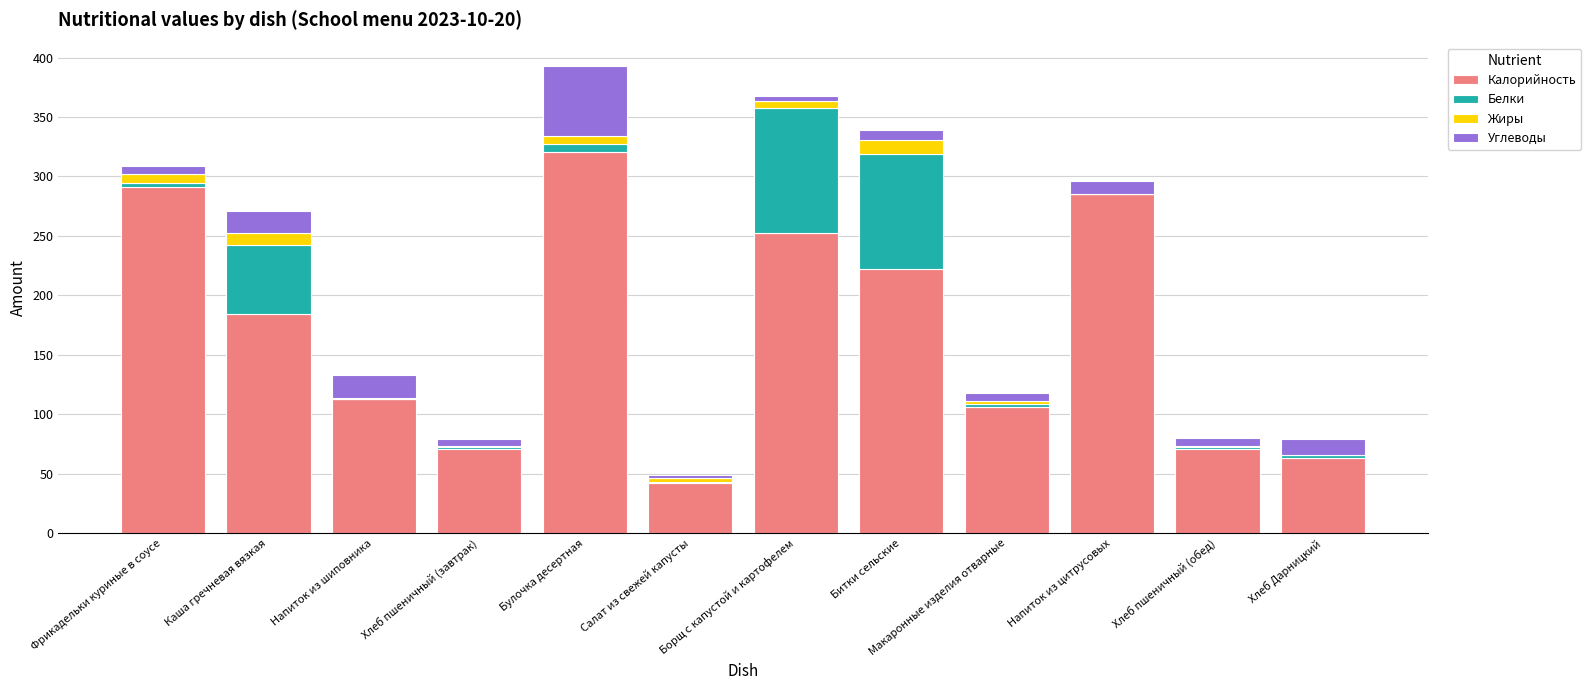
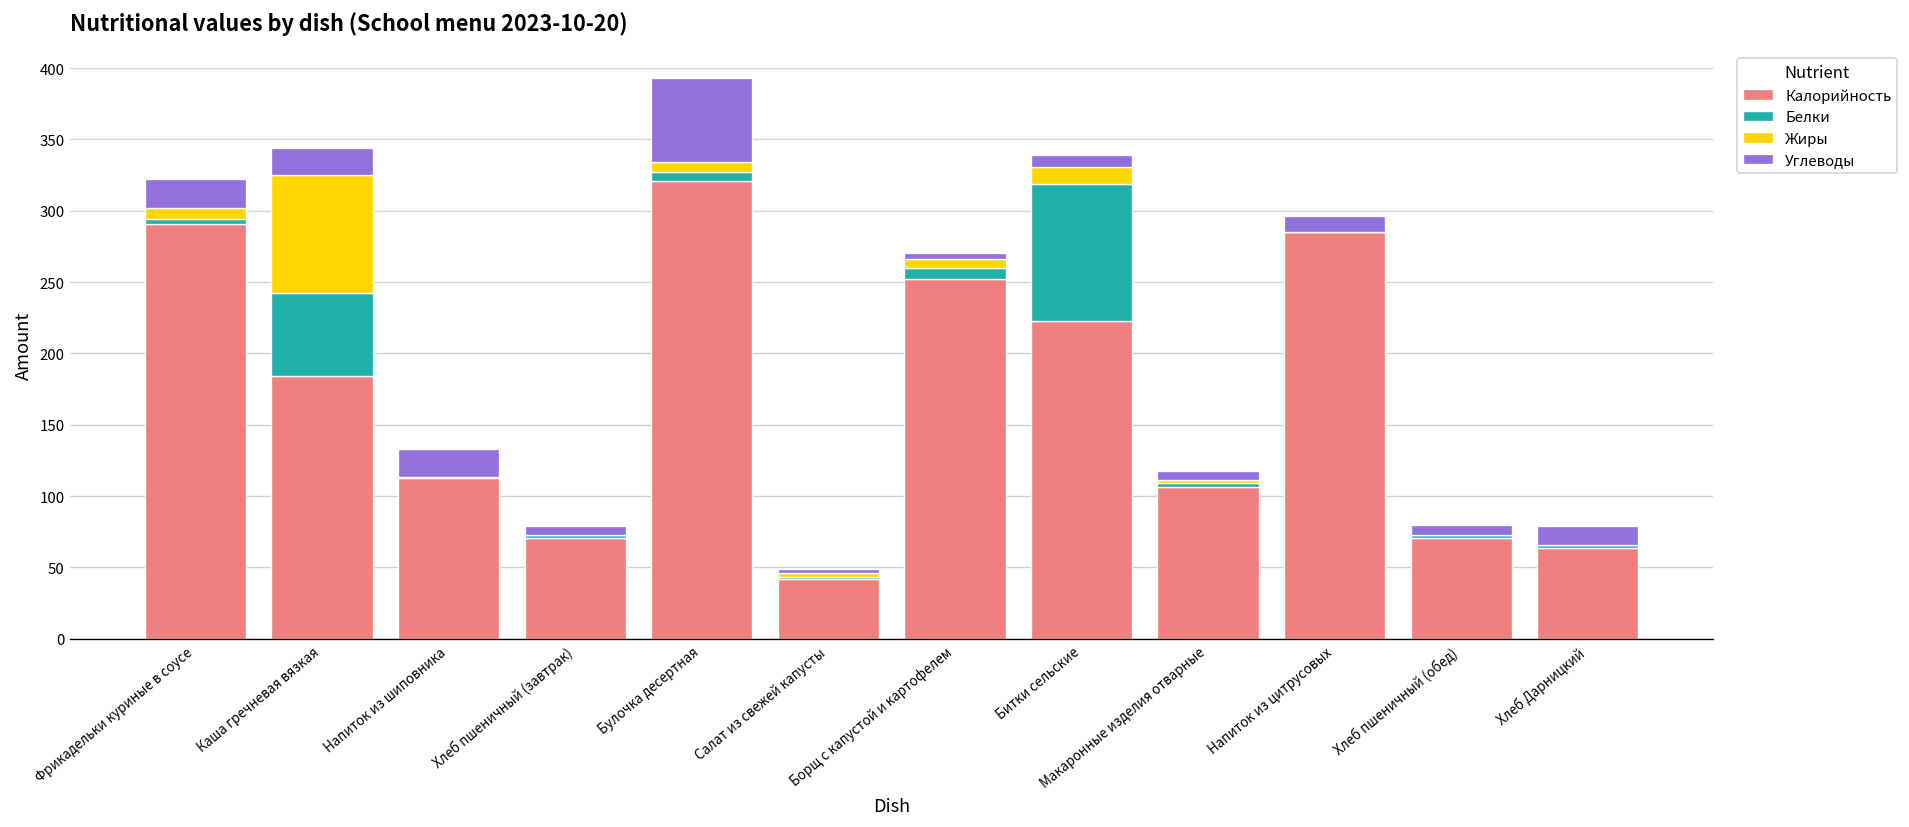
  {
    "Калорийность": {
      "Фрикадельки куриные в соусе": 291,
      "Каша гречневая вязкая": 184,
      "Напиток из шиповника": 113,
      "Хлеб пшеничный (завтрак)": 70,
      "Булочка десертная": 321,
      "Салат из свежей капусты": 42,
      "Борщ с капустой и картофелем": 252,
      "Битки сельские": 223,
      "Макаронные изделия отварные": 106,
      "Напиток из цитрусовых": 285,
      "Хлеб пшеничный (обед)": 70,
      "Хлеб Дарницкий": 64
    },
    "Белки": {
      "Фрикадельки куриные в соусе": 4,
      "Каша гречневая вязкая": 58,
      "Хлеб пшеничный (завтрак)": 2,
      "Булочка десертная": 7,
-     "Борщ с капустой и картофелем": 106,
+     "Борщ с капустой и картофелем": 8,
      "Битки сельские": 96,
      "Макаронные изделия отварные": 3,
      "Хлеб пшеничный (обед)": 2
    },
    "Жиры": {
      "Фрикадельки куриные в соусе": 7,
-     "Каша гречневая вязкая": 10,
+     "Каша гречневая вязкая": 83,
      "Булочка десертная": 7,
      "Салат из свежей капусты": 3,
      "Борщ с капустой и картофелем": 6,
      "Битки сельские": 12,
      "Макаронные изделия отварные": 2
    },
    "Углеводы": {
-     "Фрикадельки куриные в соусе": 7,
+     "Фрикадельки куриные в соусе": 20,
      "Каша гречневая вязкая": 18,
      "Напиток из шиповника": 19,
      "Хлеб пшеничный (завтрак)": 6,
      "Булочка десертная": 59,
      "Салат из свежей капусты": 3,
      "Борщ с капустой и картофелем": 4,
      "Битки сельские": 8,
      "Макаронные изделия отварные": 6,
      "Напиток из цитрусовых": 11,
      "Хлеб пшеничный (обед)": 7,
      "Хлеб Дарницкий": 13
    }
  }
